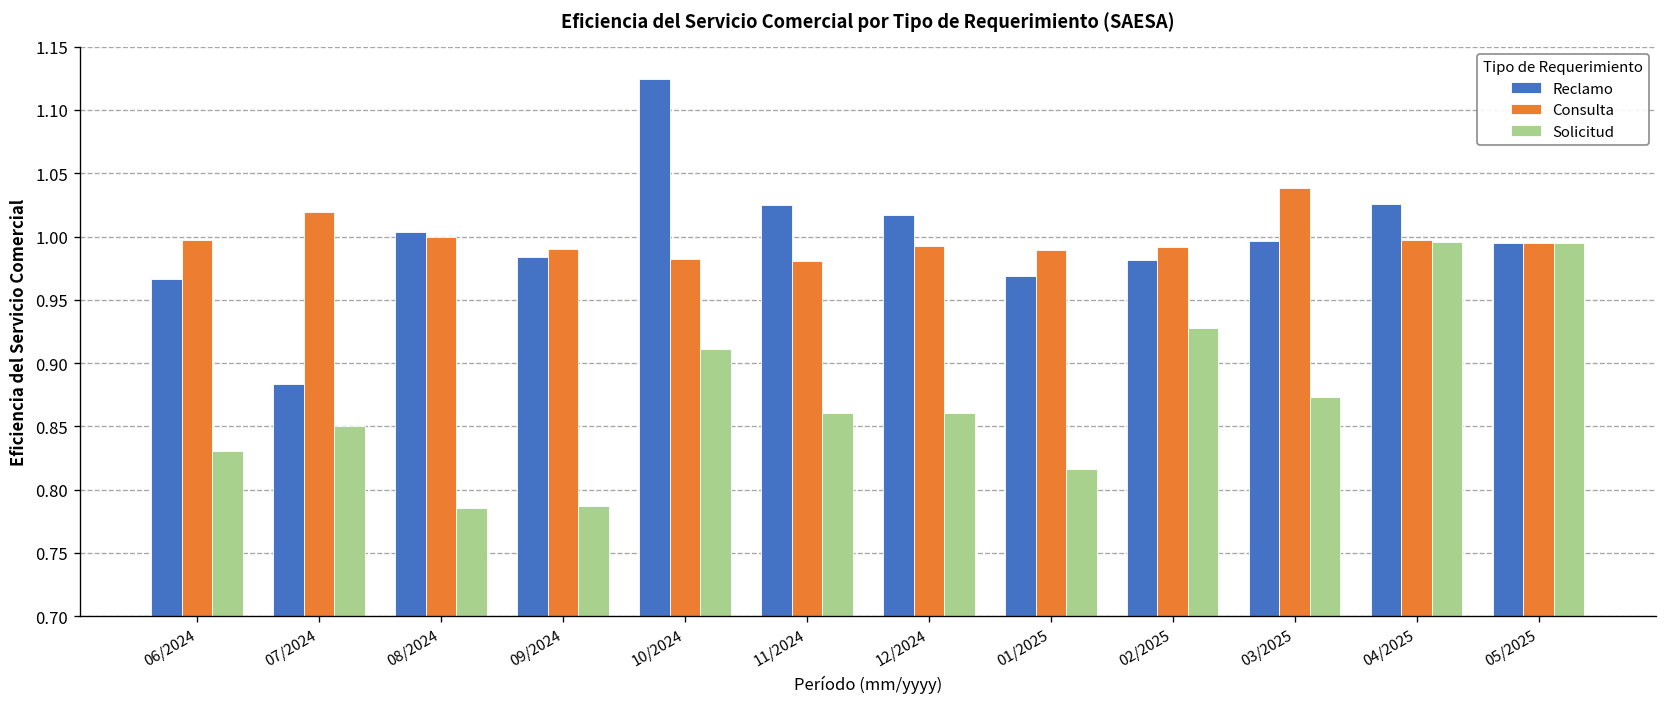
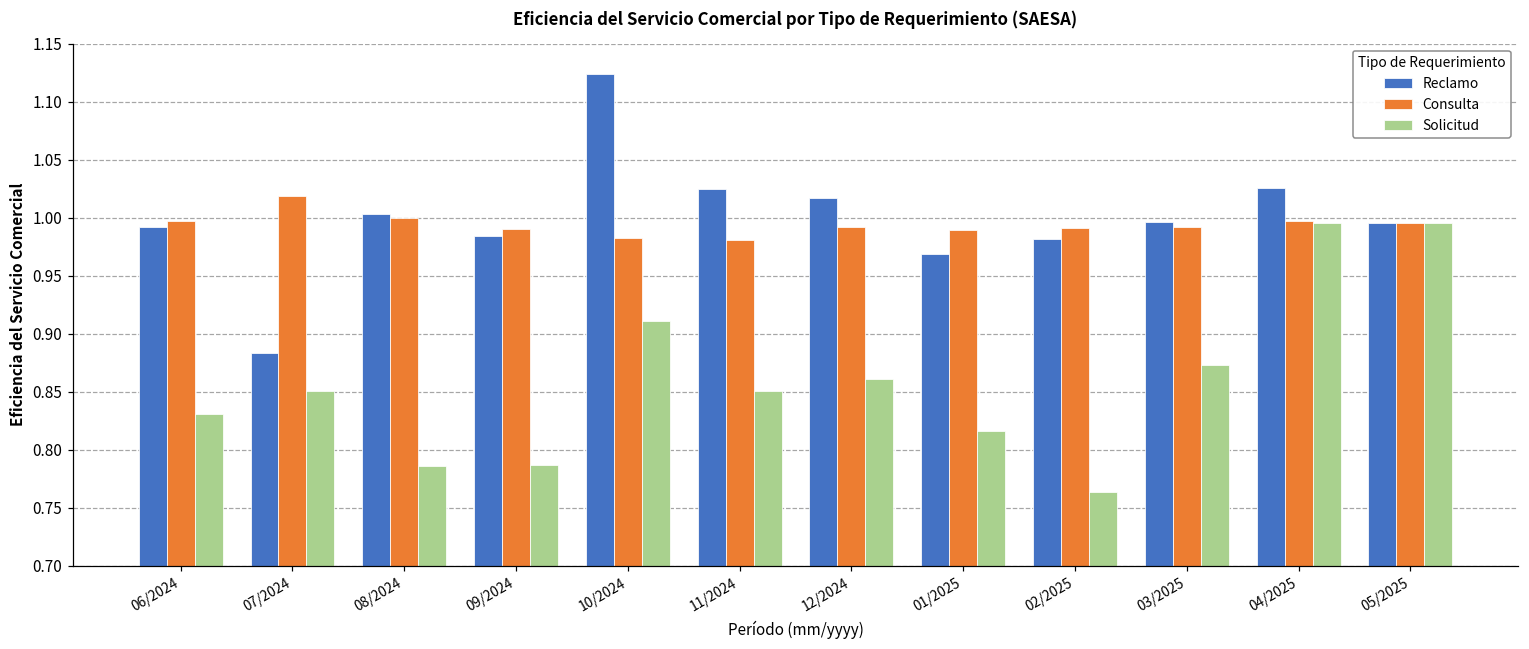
  {
    "Reclamo": {
-     "06/2024": 0.966,
+     "06/2024": 0.992,
      "07/2024": 0.883,
      "08/2024": 1.004,
      "09/2024": 0.984,
      "10/2024": 1.124,
      "11/2024": 1.025,
      "12/2024": 1.017,
      "01/2025": 0.969,
      "02/2025": 0.982,
      "03/2025": 0.996,
      "04/2025": 1.026,
      "05/2025": 0.995
    },
    "Consulta": {
      "06/2024": 0.997,
      "07/2024": 1.019,
      "08/2024": 1.000,
      "09/2024": 0.990,
      "10/2024": 0.982,
      "11/2024": 0.981,
      "12/2024": 0.992,
      "01/2025": 0.989,
      "02/2025": 0.991,
-     "03/2025": 1.038,
+     "03/2025": 0.992,
      "04/2025": 0.998,
      "05/2025": 0.995
    },
    "Solicitud": {
      "06/2024": 0.831,
      "07/2024": 0.850,
      "08/2024": 0.786,
      "09/2024": 0.787,
      "10/2024": 0.911,
-     "11/2024": 0.860,
+     "11/2024": 0.851,
      "12/2024": 0.861,
      "01/2025": 0.816,
-     "02/2025": 0.928,
+     "02/2025": 0.763,
      "03/2025": 0.873,
      "04/2025": 0.996,
      "05/2025": 0.995
    }
  }
